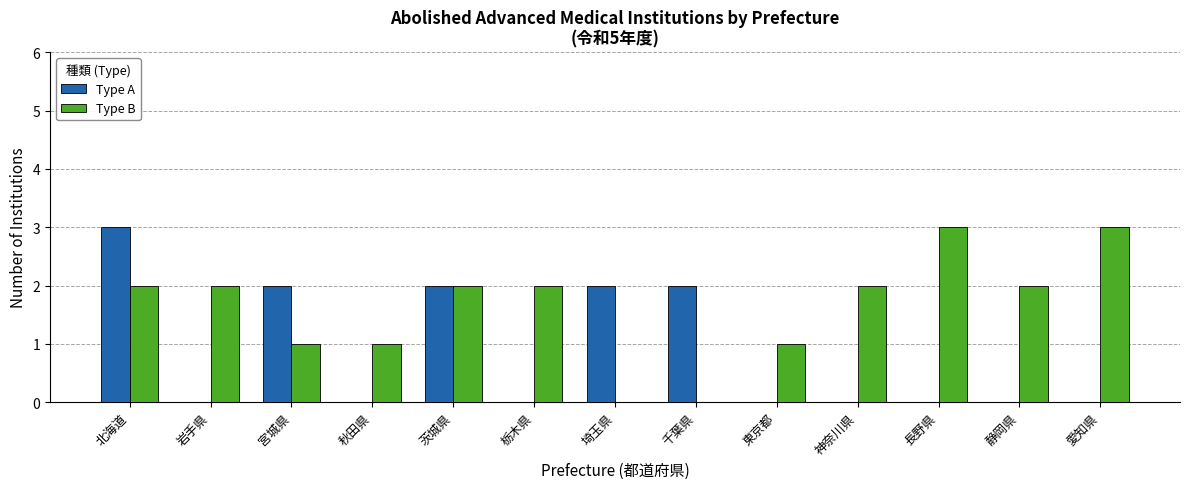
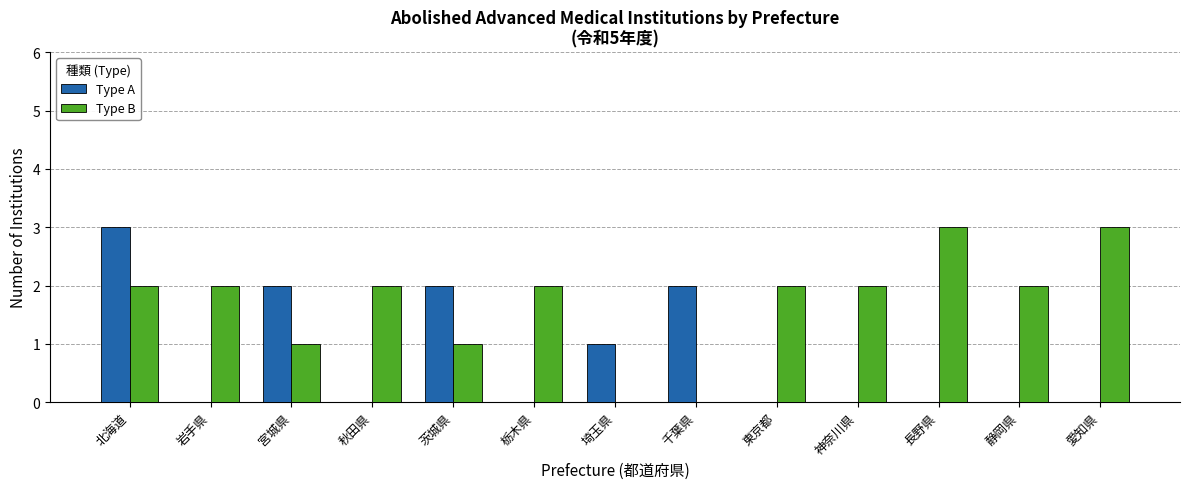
  {
    "Type A": {
      "北海道": 3,
      "岩手県": 0,
      "宮城県": 2,
      "秋田県": 0,
      "茨城県": 2,
      "栃木県": 0,
-     "埼玉県": 2,
+     "埼玉県": 1,
      "千葉県": 2,
      "東京都": 0,
      "神奈川県": 0,
      "長野県": 0,
      "静岡県": 0,
      "愛知県": 0
    },
    "Type B": {
      "北海道": 2,
      "岩手県": 2,
      "宮城県": 1,
-     "秋田県": 1,
-     "茨城県": 2,
+     "秋田県": 2,
+     "茨城県": 1,
      "栃木県": 2,
      "埼玉県": 0,
      "千葉県": 0,
-     "東京都": 1,
+     "東京都": 2,
      "神奈川県": 2,
      "長野県": 3,
      "静岡県": 2,
      "愛知県": 3
    }
  }
